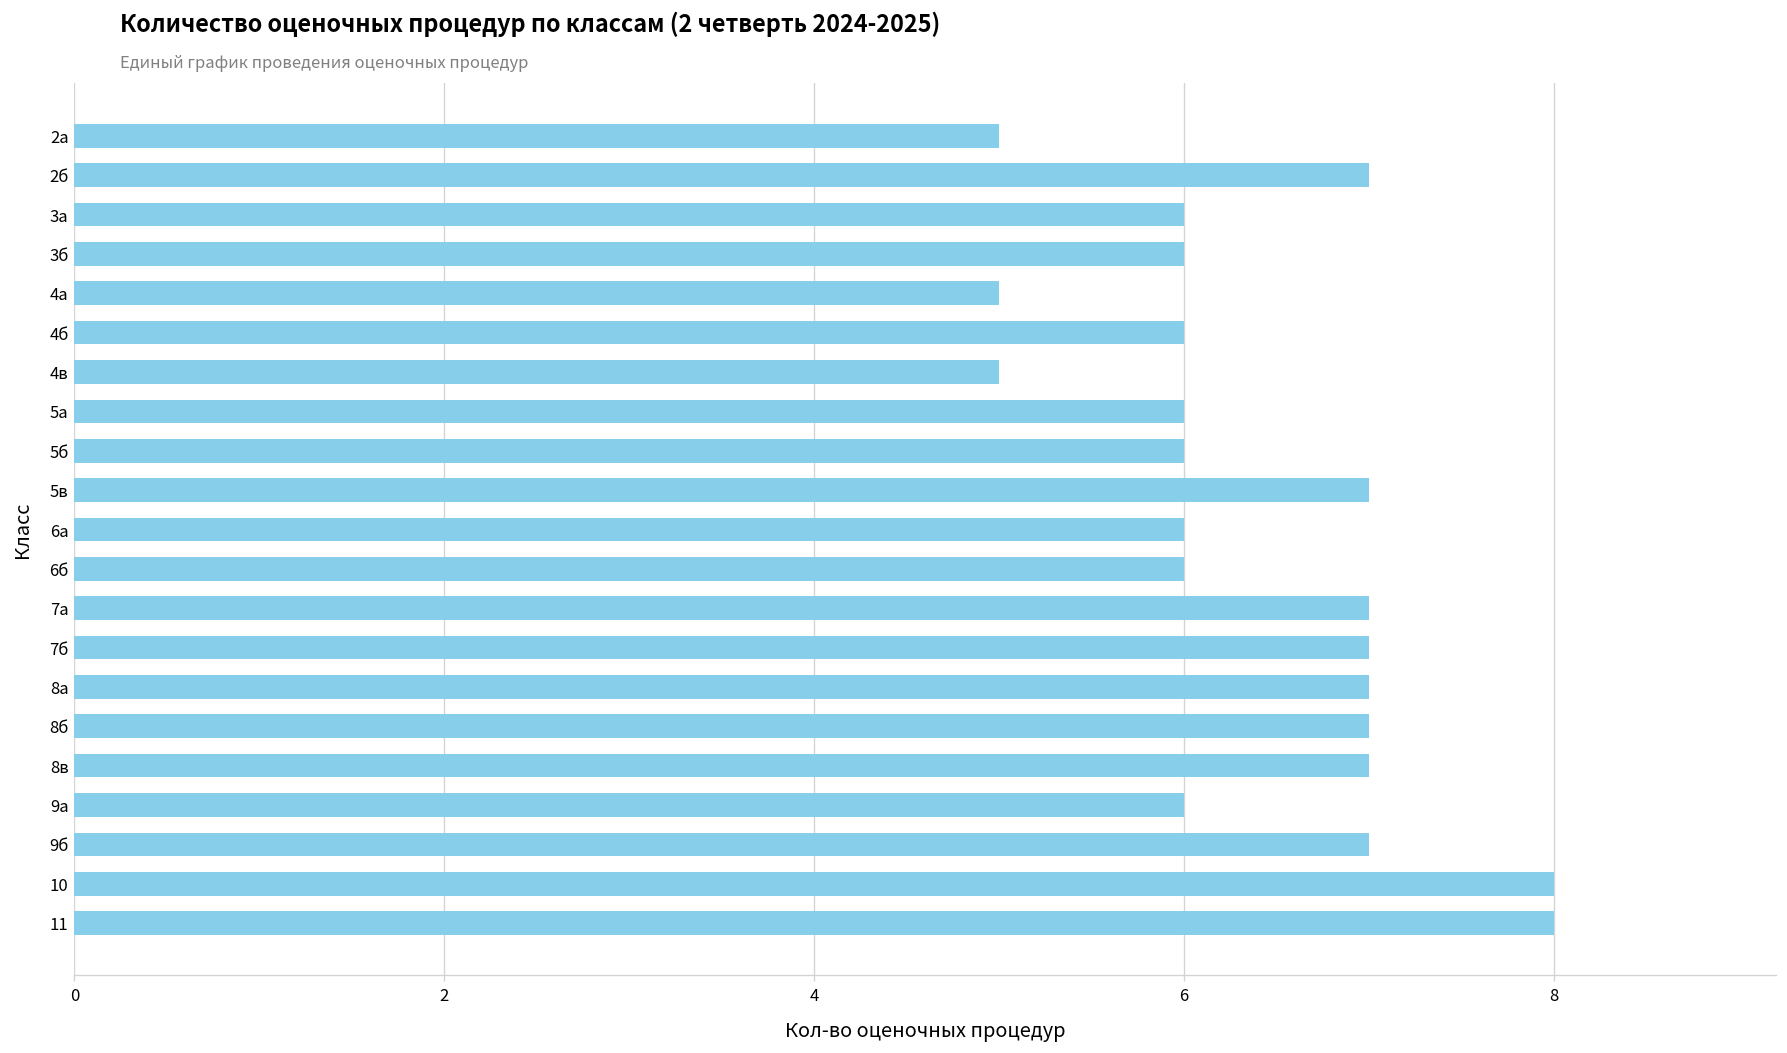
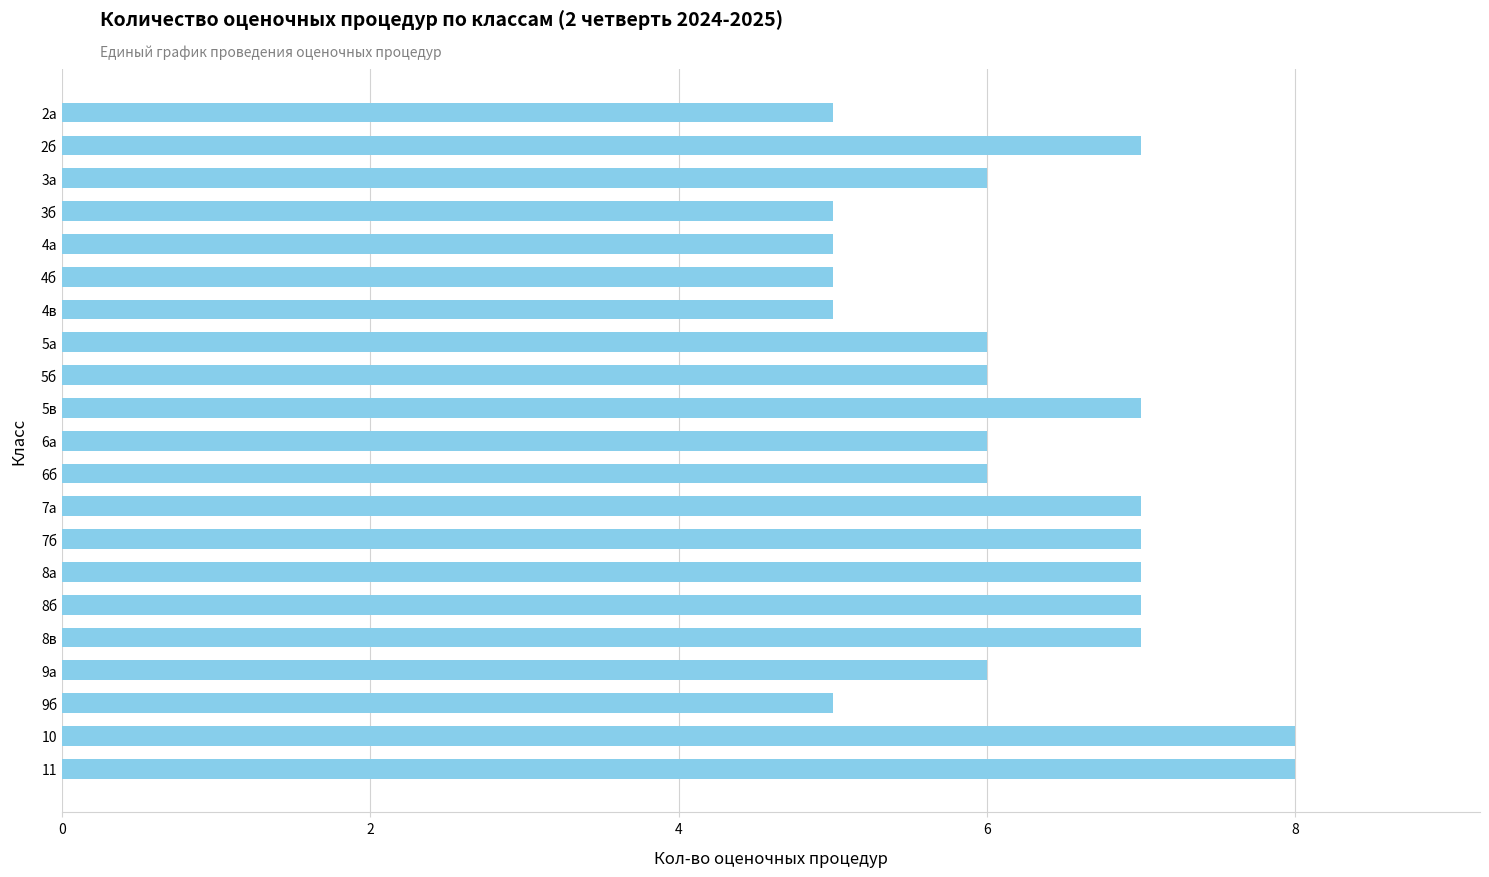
  {
    "2а": 5,
    "2б": 7,
    "3а": 6,
-   "3б": 6,
+   "3б": 5,
    "4а": 5,
-   "4б": 6,
+   "4б": 5,
    "4в": 5,
    "5а": 6,
    "5б": 6,
    "5в": 7,
    "6а": 6,
    "6б": 6,
    "7а": 7,
    "7б": 7,
    "8а": 7,
    "8б": 7,
    "8в": 7,
    "9а": 6,
-   "9б": 7,
+   "9б": 5,
    "10": 8,
    "11": 8
  }
